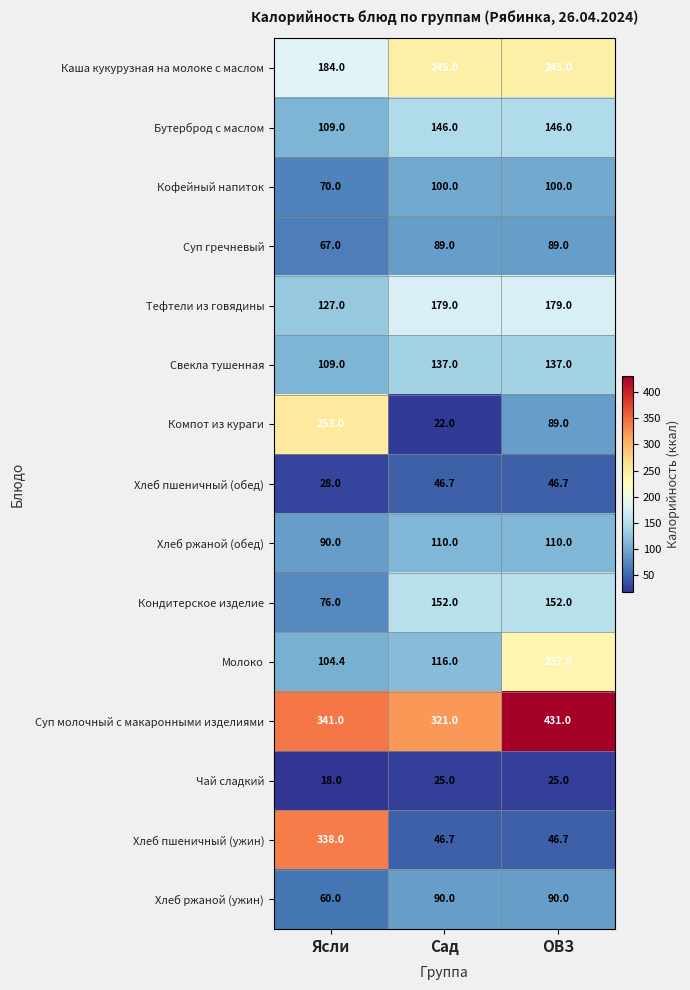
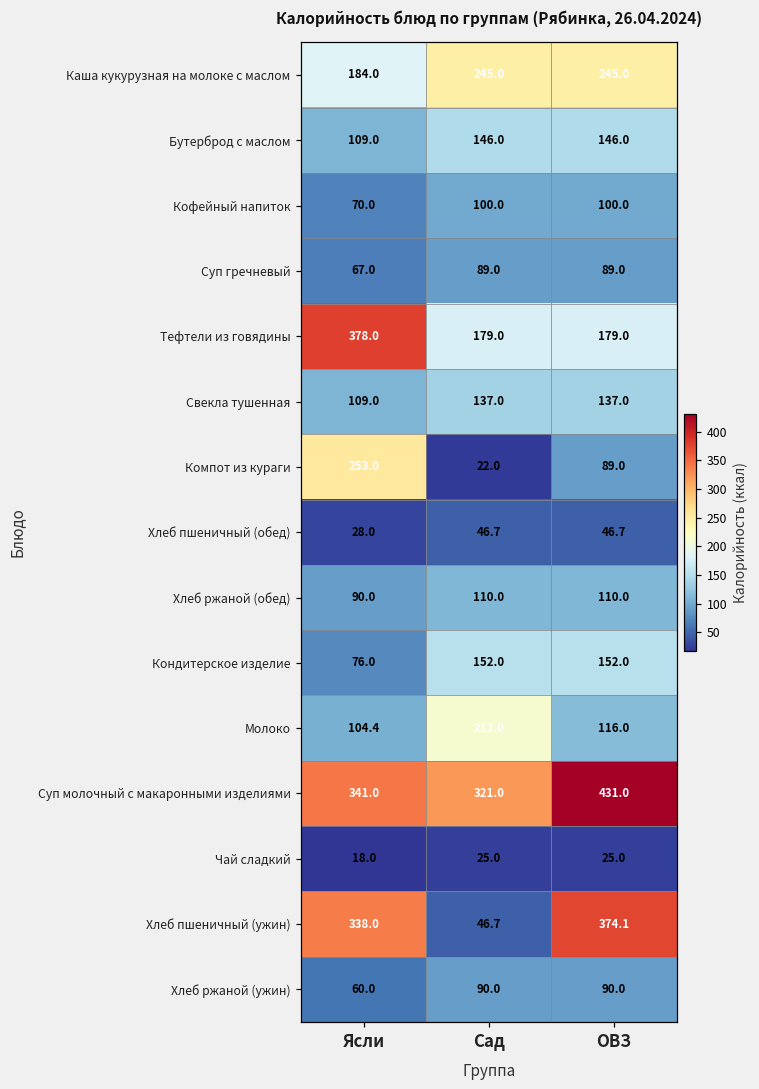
  {
    "Каша кукурузная на молоке с маслом": {
      "Ясли": 184.0,
      "Сад": 245.0,
      "ОВЗ": 245.0
    },
    "Бутерброд с маслом": {
      "Ясли": 109.0,
      "Сад": 146.0,
      "ОВЗ": 146.0
    },
    "Кофейный напиток": {
      "Ясли": 70.0,
      "Сад": 100.0,
      "ОВЗ": 100.0
    },
    "Суп гречневый": {
      "Ясли": 67.0,
      "Сад": 89.0,
      "ОВЗ": 89.0
    },
    "Тефтели из говядины": {
-     "Ясли": 127.0,
+     "Ясли": 378.0,
      "Сад": 179.0,
      "ОВЗ": 179.0
    },
    "Свекла тушенная": {
      "Ясли": 109.0,
      "Сад": 137.0,
      "ОВЗ": 137.0
    },
    "Компот из кураги": {
      "Ясли": 253.0,
      "Сад": 22.0,
      "ОВЗ": 89.0
    },
    "Хлеб пшеничный (обед)": {
      "Ясли": 28.0,
      "Сад": 46.7,
      "ОВЗ": 46.7
    },
    "Хлеб ржаной (обед)": {
      "Ясли": 90.0,
      "Сад": 110.0,
      "ОВЗ": 110.0
    },
    "Кондитерское изделие": {
      "Ясли": 76.0,
      "Сад": 152.0,
      "ОВЗ": 152.0
    },
    "Молоко": {
      "Ясли": 104.4,
-     "Сад": 116.0,
-     "ОВЗ": 237.0
+     "Сад": 212.0,
+     "ОВЗ": 116.0
    },
    "Суп молочный с макаронными изделиями": {
      "Ясли": 341.0,
      "Сад": 321.0,
      "ОВЗ": 431.0
    },
    "Чай сладкий": {
      "Ясли": 18.0,
      "Сад": 25.0,
      "ОВЗ": 25.0
    },
    "Хлеб пшеничный (ужин)": {
      "Ясли": 338.0,
      "Сад": 46.7,
-     "ОВЗ": 46.7
+     "ОВЗ": 374.1
    },
    "Хлеб ржаной (ужин)": {
      "Ясли": 60.0,
      "Сад": 90.0,
      "ОВЗ": 90.0
    }
  }
